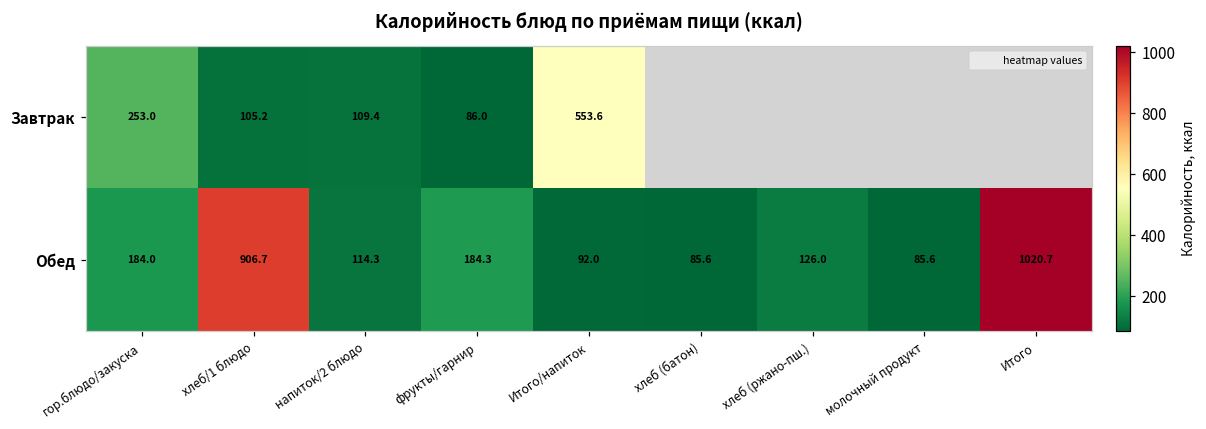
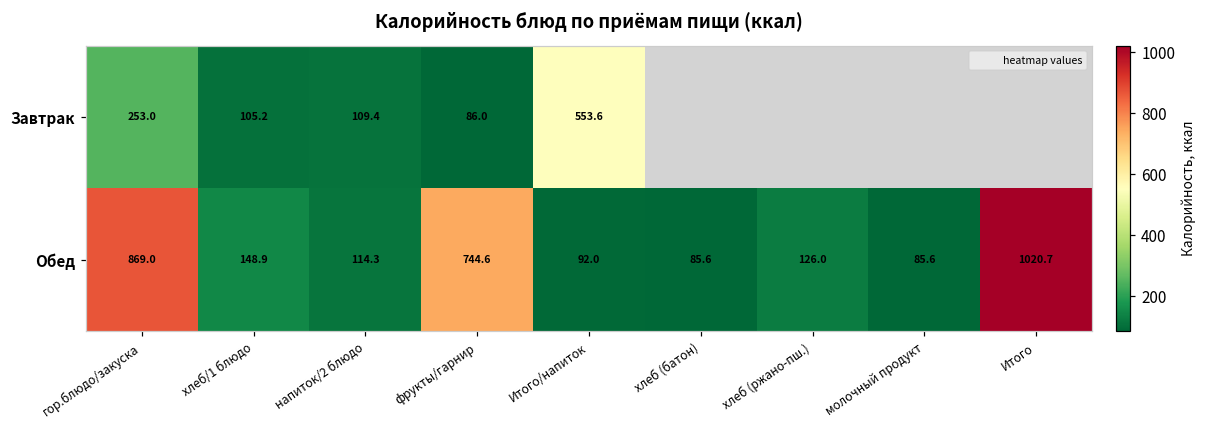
  {
    "Завтрак": {
      "гор.блюдо/закуска": 253.0,
      "хлеб/1 блюдо": 105.2,
      "напиток/2 блюдо": 109.4,
      "фрукты/гарнир": 86.0,
      "Итого/напиток": 553.6
    },
    "Обед": {
-     "гор.блюдо/закуска": 184.0,
-     "хлеб/1 блюдо": 906.7,
+     "гор.блюдо/закуска": 869.0,
+     "хлеб/1 блюдо": 148.9,
      "напиток/2 блюдо": 114.3,
-     "фрукты/гарнир": 184.3,
+     "фрукты/гарнир": 744.6,
      "Итого/напиток": 92.0,
      "хлеб (батон)": 85.6,
      "хлеб (ржано-пш.)": 126.0,
      "молочный продукт": 85.6,
      "Итого": 1020.7
    }
  }
